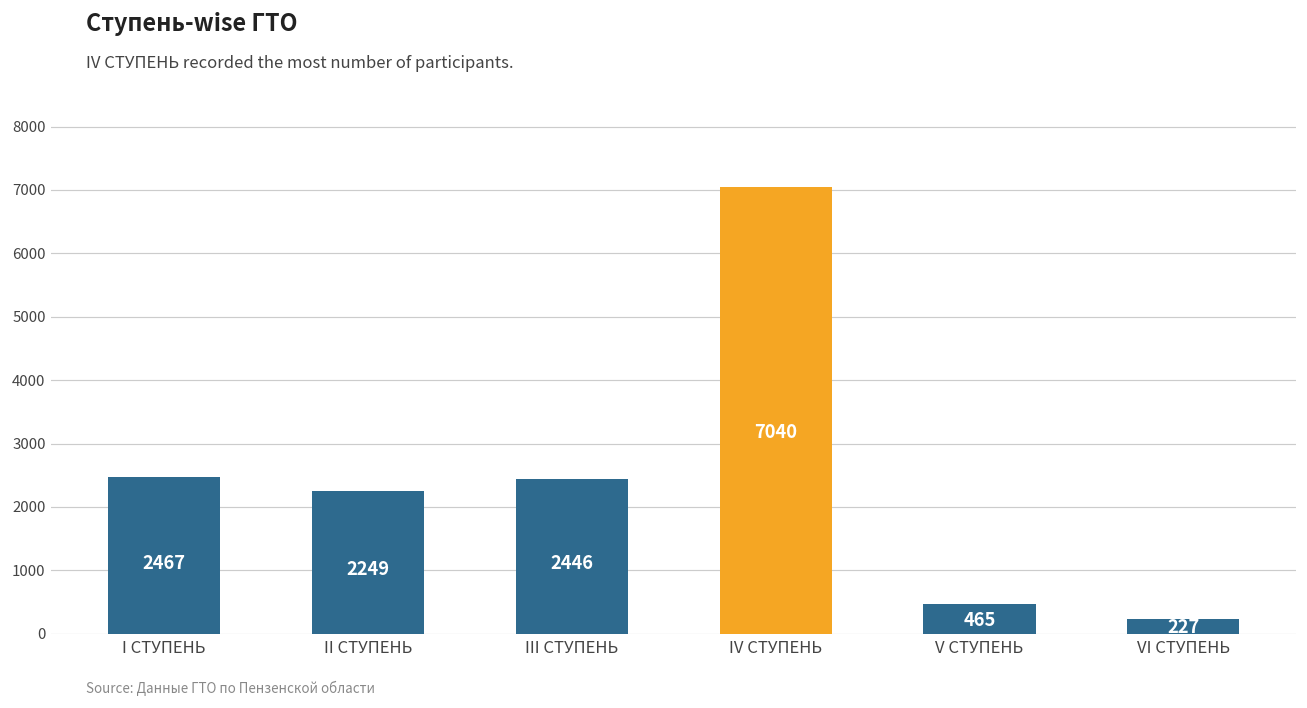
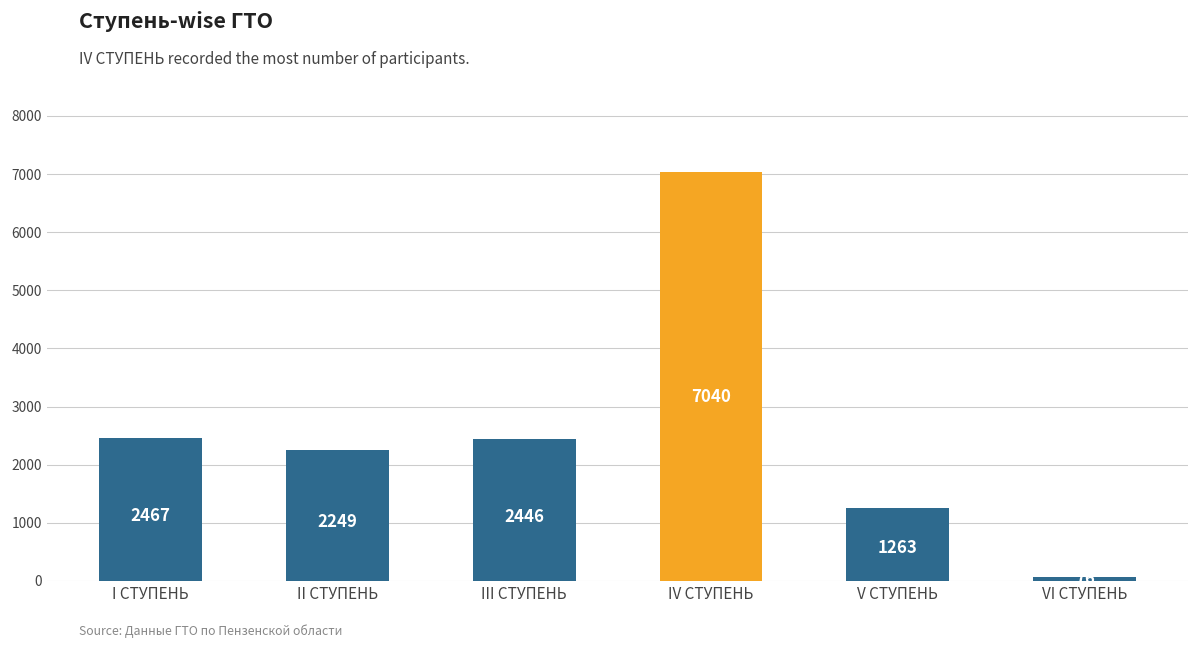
  {
    "I СТУПЕНЬ": 2467,
    "II СТУПЕНЬ": 2249,
    "III СТУПЕНЬ": 2446,
    "IV СТУПЕНЬ": 7040,
-   "V СТУПЕНЬ": 465,
-   "VI СТУПЕНЬ": 200
+   "V СТУПЕНЬ": 1263,
+   "VI СТУПЕНЬ": 100
  }
